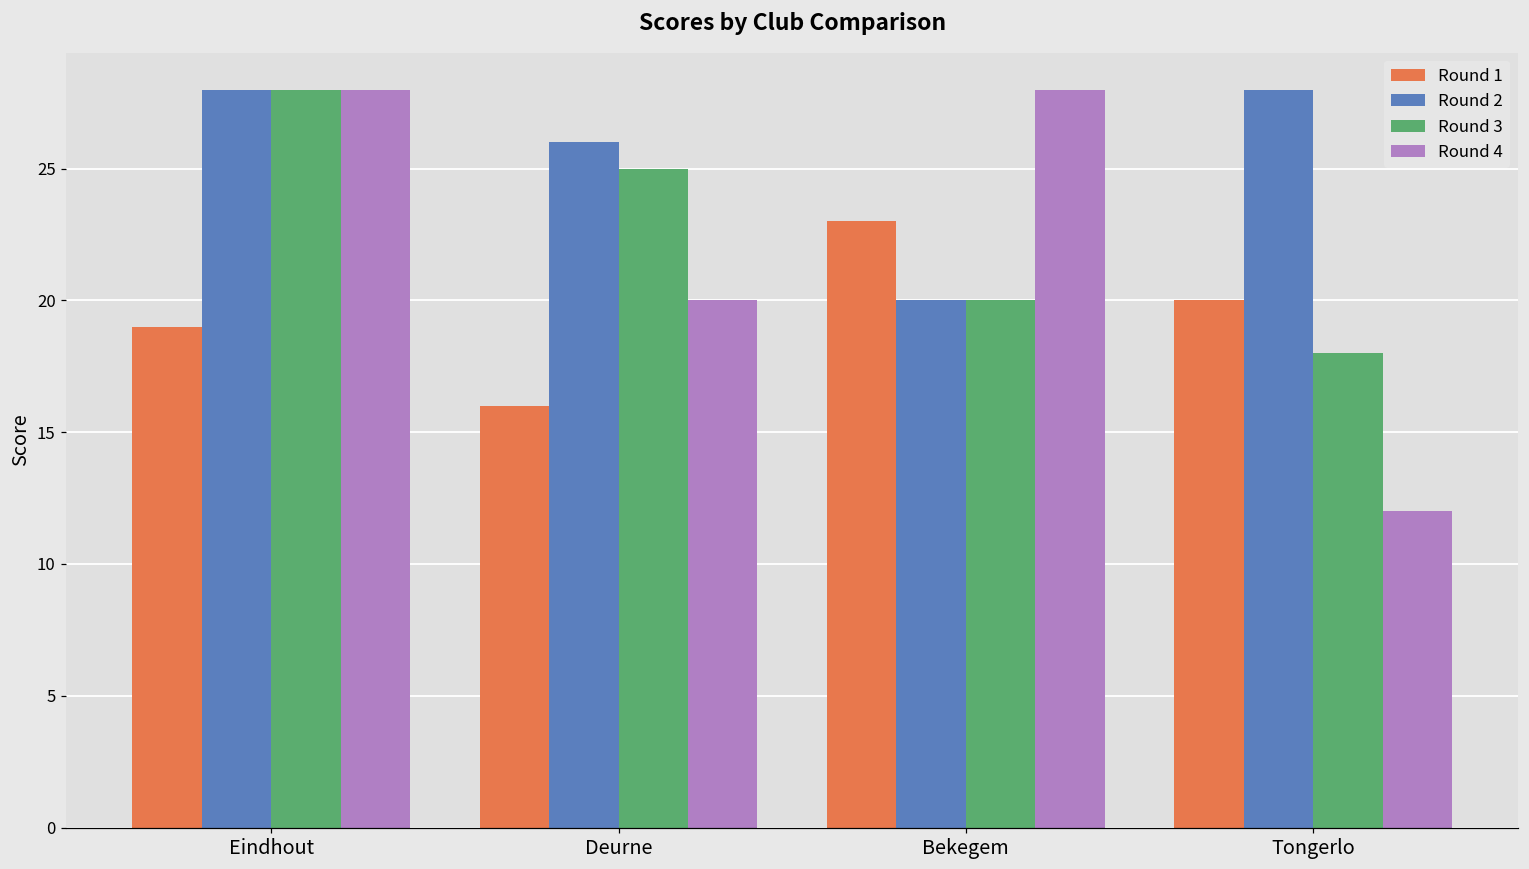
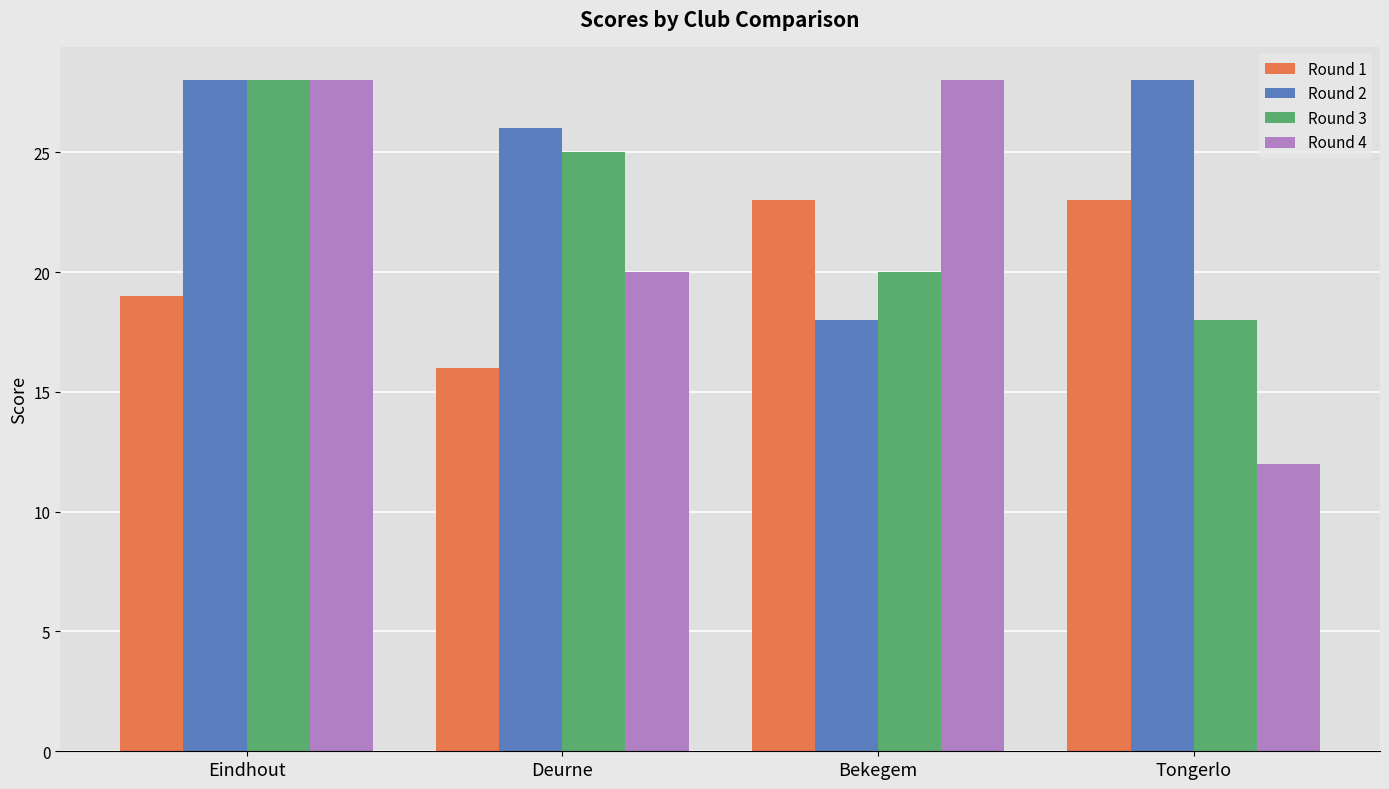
  {
    "Round 1": {
      "Eindhout": 19,
      "Deurne": 16,
      "Bekegem": 23,
-     "Tongerlo": 20
+     "Tongerlo": 23
    },
    "Round 2": {
      "Eindhout": 28,
      "Deurne": 26,
-     "Bekegem": 20,
+     "Bekegem": 18,
      "Tongerlo": 28
    },
    "Round 3": {
      "Eindhout": 28,
      "Deurne": 25,
      "Bekegem": 20,
      "Tongerlo": 18
    },
    "Round 4": {
      "Eindhout": 28,
      "Deurne": 20,
      "Bekegem": 28,
      "Tongerlo": 12
    }
  }
